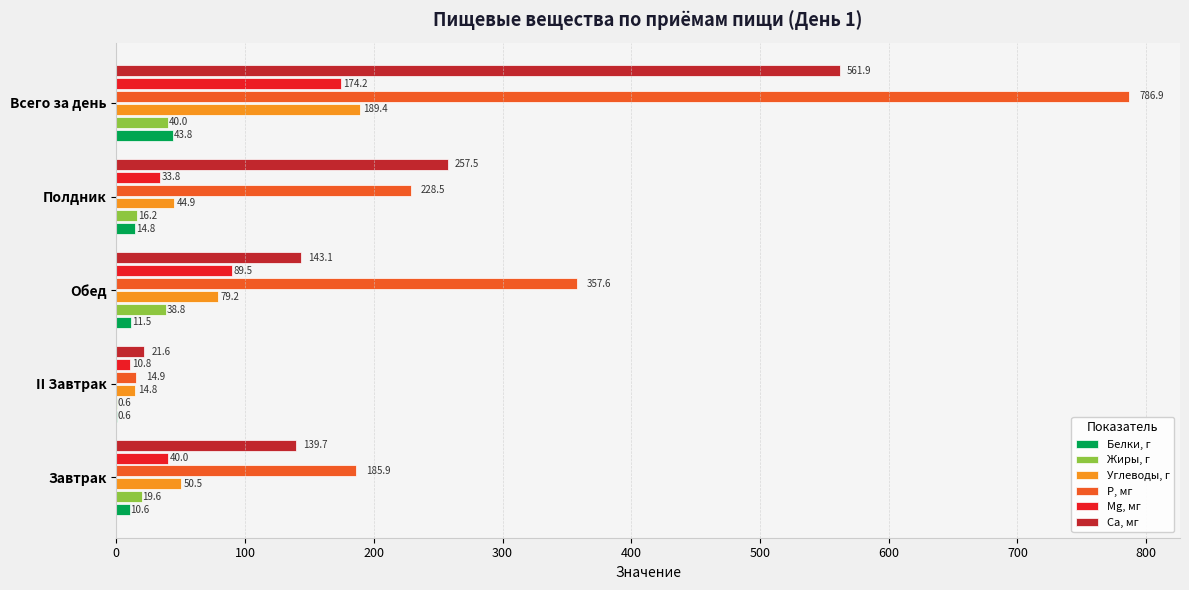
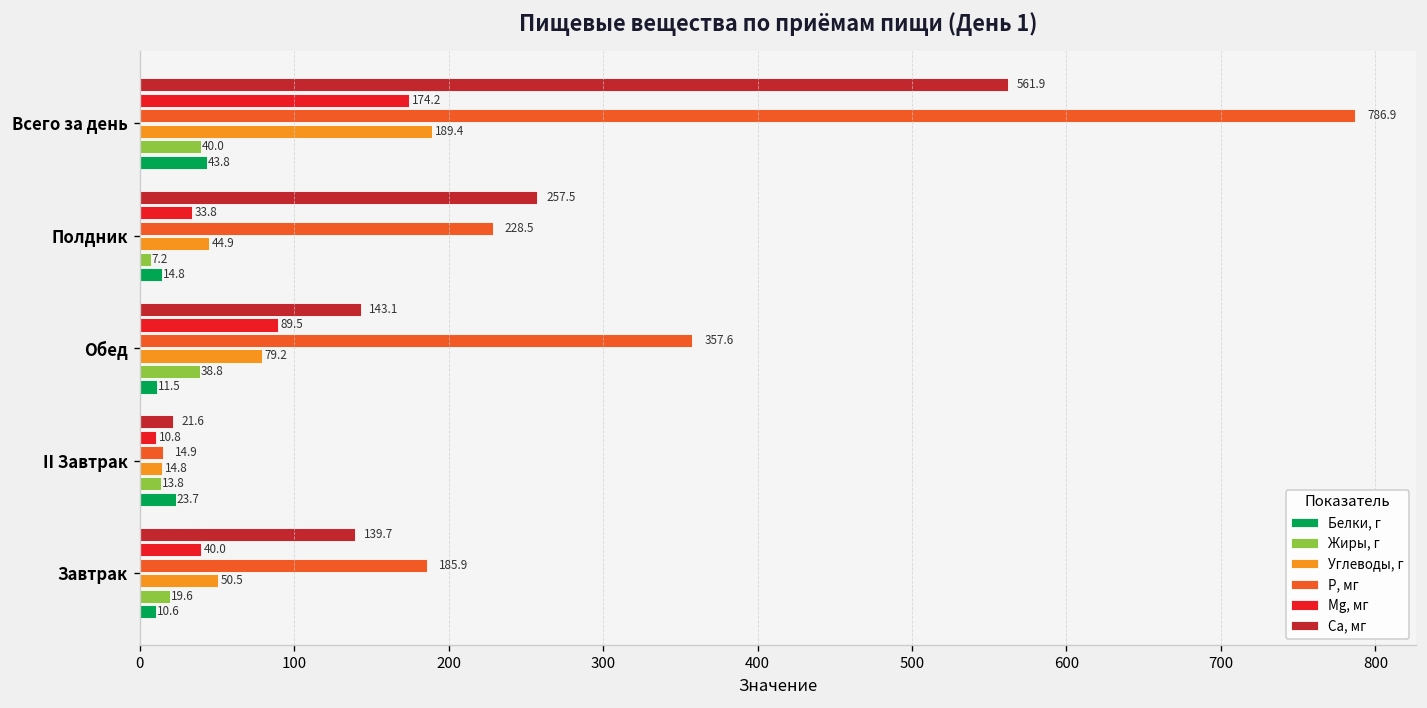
  {
    "Белки, г": {
      "Всего за день": 43.8,
      "Полдник": 14.8,
      "Обед": 11.5,
-     "II Завтрак": 0.6,
+     "II Завтрак": 23.7,
      "Завтрак": 10.6
    },
    "Жиры, г": {
      "Всего за день": 40.0,
-     "Полдник": 16.2,
+     "Полдник": 7.2,
      "Обед": 38.8,
-     "II Завтрак": 0.6,
+     "II Завтрак": 13.8,
      "Завтрак": 19.6
    }
  }
